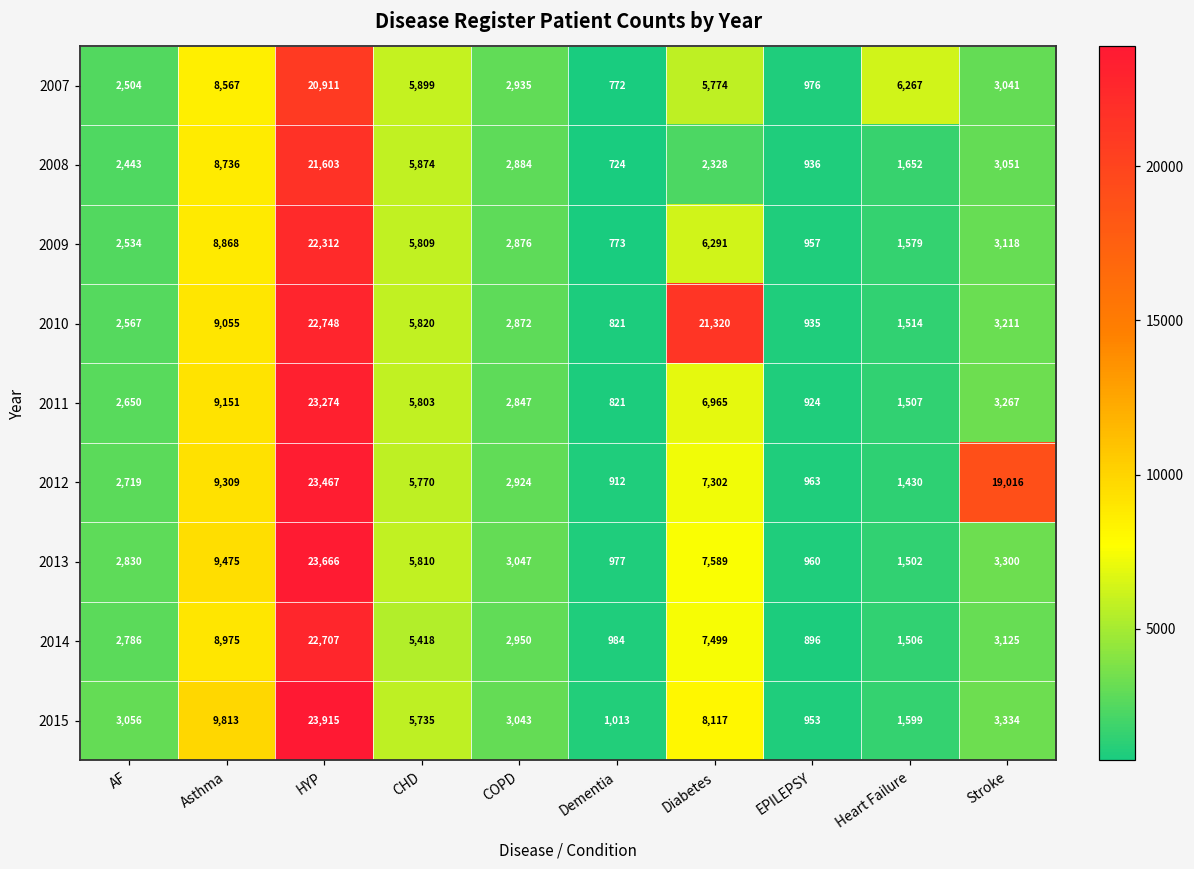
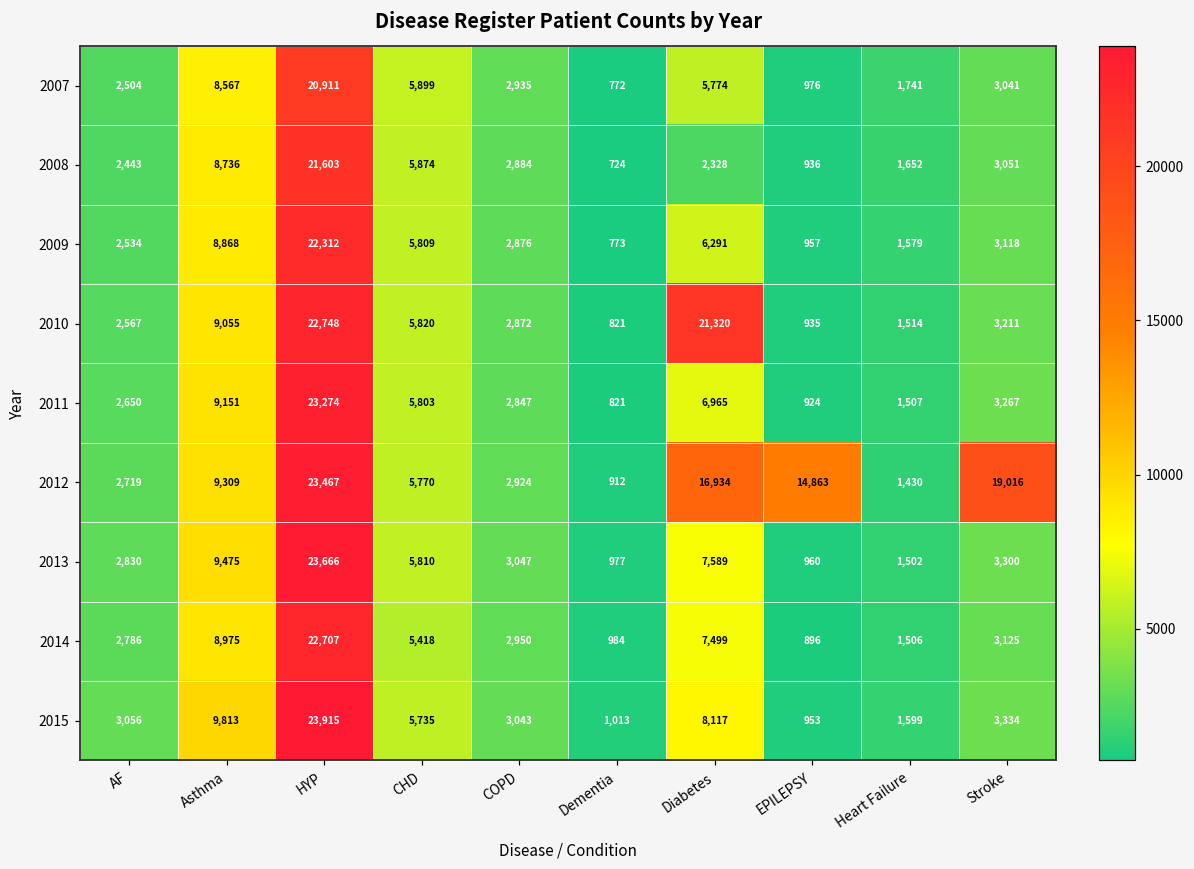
  {
    "2007": {
      "AF": "2,504",
      "Asthma": "8,567",
      "HYP": "20,911",
      "CHD": "5,899",
      "COPD": "2,935",
      "Dementia": "772",
      "Diabetes": "5,774",
      "EPILEPSY": "976",
-     "Heart Failure": "6,267",
+     "Heart Failure": "1,741",
      "Stroke": "3,041"
    },
    "2008": {
      "AF": "2,443",
      "Asthma": "8,736",
      "HYP": "21,603",
      "CHD": "5,874",
      "COPD": "2,884",
      "Dementia": "724",
      "Diabetes": "2,328",
      "EPILEPSY": "936",
      "Heart Failure": "1,652",
      "Stroke": "3,051"
    },
    "2009": {
      "AF": "2,534",
      "Asthma": "8,868",
      "HYP": "22,312",
      "CHD": "5,809",
      "COPD": "2,876",
      "Dementia": "773",
      "Diabetes": "6,291",
      "EPILEPSY": "957",
      "Heart Failure": "1,579",
      "Stroke": "3,118"
    },
    "2010": {
      "AF": "2,567",
      "Asthma": "9,055",
      "HYP": "22,748",
      "CHD": "5,820",
      "COPD": "2,872",
      "Dementia": "821",
      "Diabetes": "21,320",
      "EPILEPSY": "935",
      "Heart Failure": "1,514",
      "Stroke": "3,211"
    },
    "2011": {
      "AF": "2,650",
      "Asthma": "9,151",
      "HYP": "23,274",
      "CHD": "5,803",
      "COPD": "2,847",
      "Dementia": "821",
      "Diabetes": "6,965",
      "EPILEPSY": "924",
      "Heart Failure": "1,507",
      "Stroke": "3,267"
    },
    "2012": {
      "AF": "2,719",
      "Asthma": "9,309",
      "HYP": "23,467",
      "CHD": "5,770",
      "COPD": "2,924",
      "Dementia": "912",
-     "Diabetes": "7,302",
-     "EPILEPSY": "963",
+     "Diabetes": "16,934",
+     "EPILEPSY": "14,863",
      "Heart Failure": "1,430",
      "Stroke": "19,016"
    },
    "2013": {
      "AF": "2,830",
      "Asthma": "9,475",
      "HYP": "23,666",
      "CHD": "5,810",
      "COPD": "3,047",
      "Dementia": "977",
      "Diabetes": "7,589",
      "EPILEPSY": "960",
      "Heart Failure": "1,502",
      "Stroke": "3,300"
    },
    "2014": {
      "AF": "2,786",
      "Asthma": "8,975",
      "HYP": "22,707",
      "CHD": "5,418",
      "COPD": "2,950",
      "Dementia": "984",
      "Diabetes": "7,499",
      "EPILEPSY": "896",
      "Heart Failure": "1,506",
      "Stroke": "3,125"
    },
    "2015": {
      "AF": "3,056",
      "Asthma": "9,813",
      "HYP": "23,915",
      "CHD": "5,735",
      "COPD": "3,043",
      "Dementia": "1,013",
      "Diabetes": "8,117",
      "EPILEPSY": "953",
      "Heart Failure": "1,599",
      "Stroke": "3,334"
    }
  }
